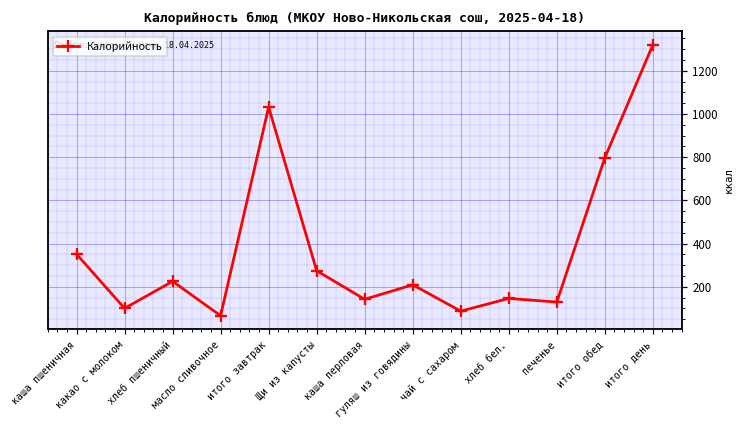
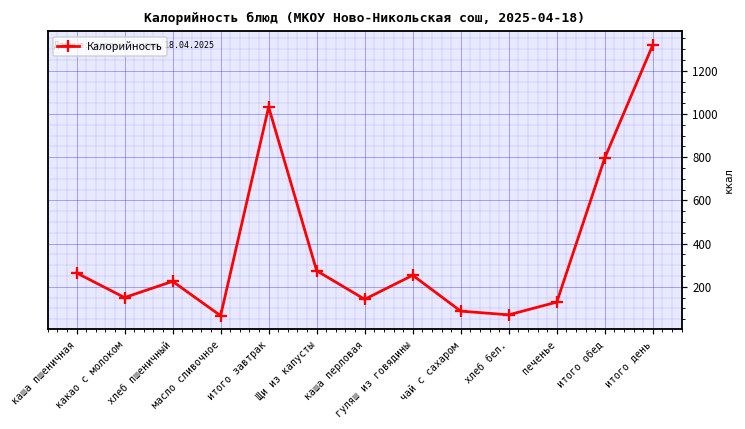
  {
-   "каша пшеничная": 350,
-   "какао с молоком": 100,
+   "каша пшеничная": 260,
+   "какао с молоком": 150,
    "хлеб пшеничный": 230,
    "масло сливочное": 70,
    "итого завтрак": 1030,
    "Щи из капусты": 270,
    "каша перловая": 140,
-   "гуляш из говядины": 210,
+   "гуляш из говядины": 250,
    "чай с сахаром": 90,
-   "хлеб бел.": 150,
+   "хлеб бел.": 70,
    "печенье": 130,
    "итого обед": 800,
    "итого день": 1320
  }
